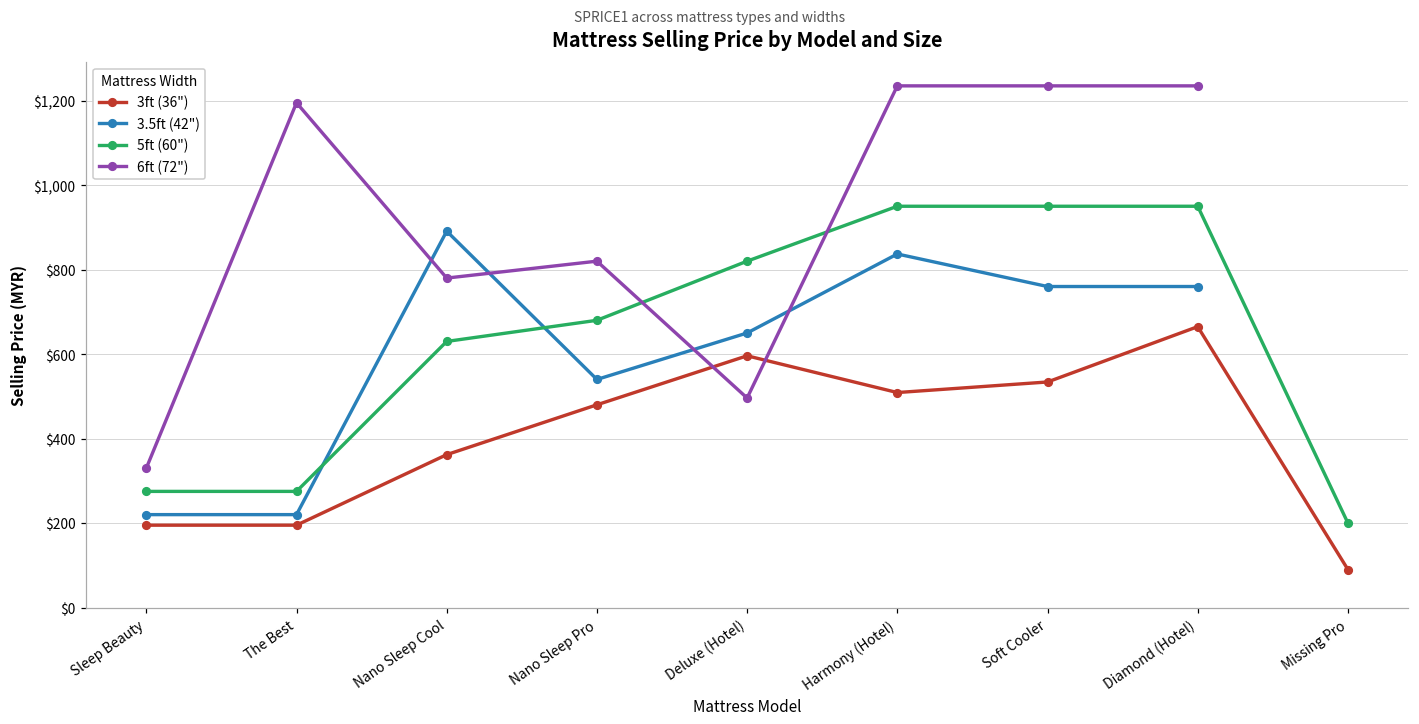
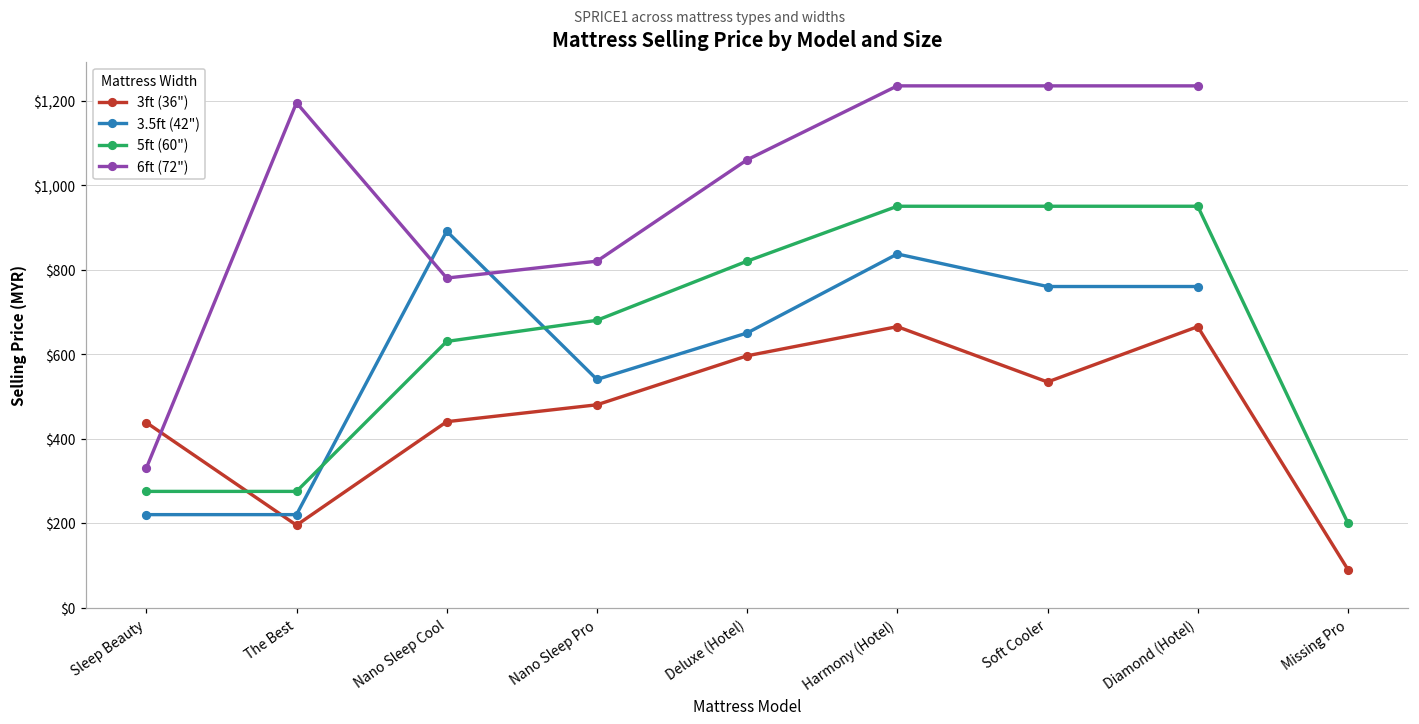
  {
    "3ft (36\")": {
-     "Sleep Beauty": "$200",
+     "Sleep Beauty": "$440",
      "The Best": "$200",
-     "Nano Sleep Cool": "$360",
+     "Nano Sleep Cool": "$440",
      "Nano Sleep Pro": "$480",
      "Deluxe (Hotel)": "$600",
-     "Harmony (Hotel)": "$510",
+     "Harmony (Hotel)": "$670",
      "Soft Cooler": "$530",
      "Diamond (Hotel)": "$670",
      "Missing Pro": "$90"
    },
    "3.5ft (42\")": {
      "Sleep Beauty": "$220",
      "The Best": "$220",
      "Nano Sleep Cool": "$890",
      "Nano Sleep Pro": "$540",
      "Deluxe (Hotel)": "$650",
      "Harmony (Hotel)": "$840",
      "Soft Cooler": "$760",
      "Diamond (Hotel)": "$760"
    },
    "5ft (60\")": {
      "Sleep Beauty": "$280",
      "The Best": "$280",
      "Nano Sleep Cool": "$630",
      "Nano Sleep Pro": "$680",
      "Deluxe (Hotel)": "$820",
      "Harmony (Hotel)": "$950",
      "Soft Cooler": "$950",
      "Diamond (Hotel)": "$950",
      "Missing Pro": "$200"
    },
    "6ft (72\")": {
      "Sleep Beauty": "$330",
      "The Best": "$1,200",
      "Nano Sleep Cool": "$780",
      "Nano Sleep Pro": "$820",
-     "Deluxe (Hotel)": "$500",
+     "Deluxe (Hotel)": "$1,060",
      "Harmony (Hotel)": "$1,240",
      "Soft Cooler": "$1,240",
      "Diamond (Hotel)": "$1,240"
    }
  }
